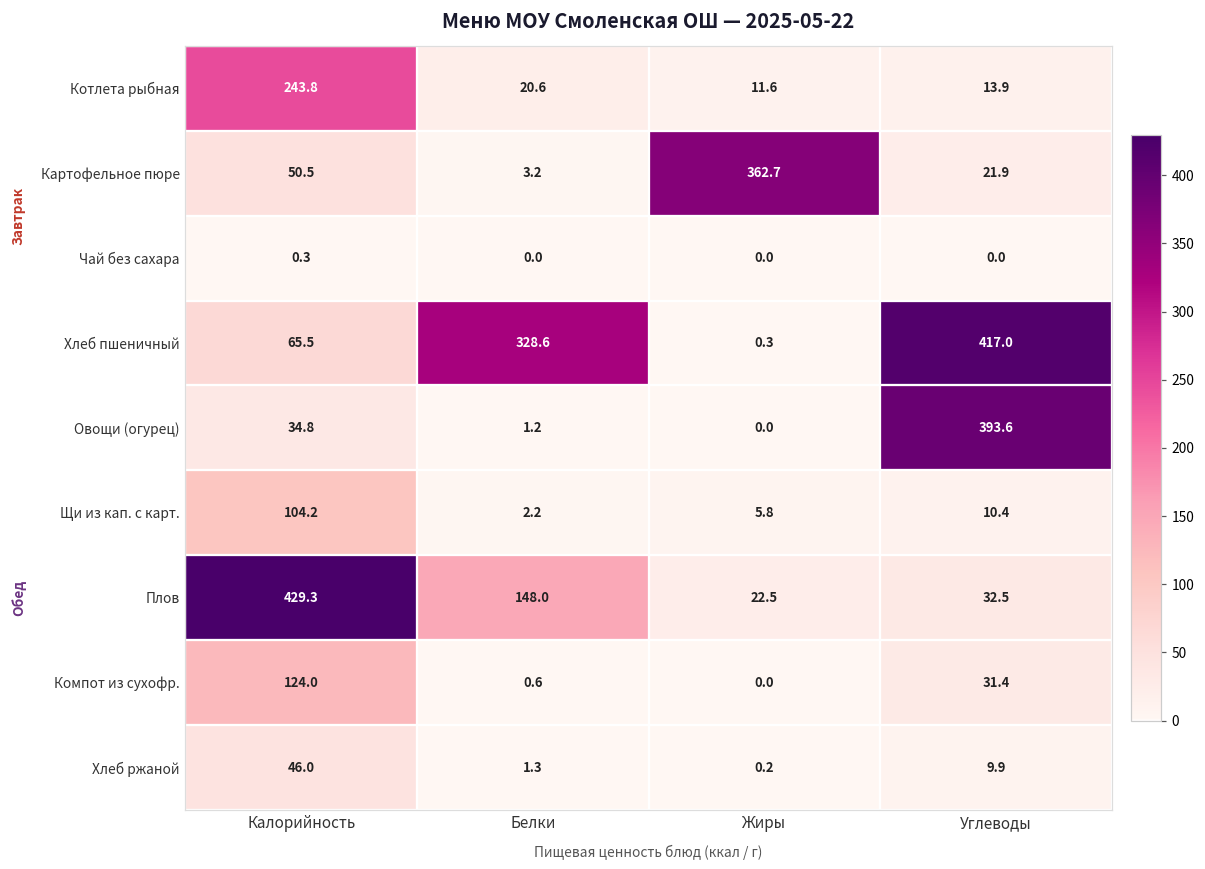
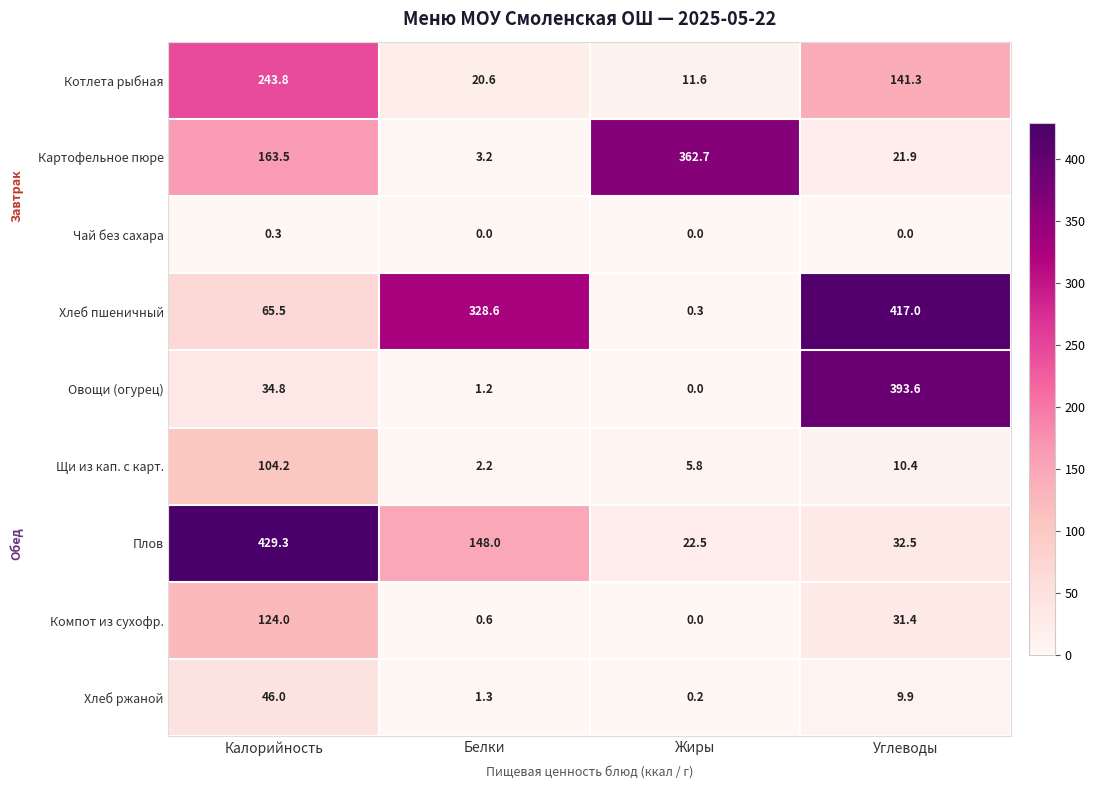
  {
    "Котлета рыбная": {
      "Калорийность": 243.8,
      "Белки": 20.6,
      "Жиры": 11.6,
-     "Углеводы": 13.9
+     "Углеводы": 141.3
    },
    "Картофельное пюре": {
-     "Калорийность": 50.5,
+     "Калорийность": 163.5,
      "Белки": 3.2,
      "Жиры": 362.7,
      "Углеводы": 21.9
    },
    "Чай без сахара": {
      "Калорийность": 0.3,
      "Белки": 0.0,
      "Жиры": 0.0,
      "Углеводы": 0.0
    },
    "Хлеб пшеничный": {
      "Калорийность": 65.5,
      "Белки": 328.6,
      "Жиры": 0.3,
      "Углеводы": 417.0
    },
    "Овощи (огурец)": {
      "Калорийность": 34.8,
      "Белки": 1.2,
      "Жиры": 0.0,
      "Углеводы": 393.6
    },
    "Щи из кап. с карт.": {
      "Калорийность": 104.2,
      "Белки": 2.2,
      "Жиры": 5.8,
      "Углеводы": 10.4
    },
    "Плов": {
      "Калорийность": 429.3,
      "Белки": 148.0,
      "Жиры": 22.5,
      "Углеводы": 32.5
    },
    "Компот из сухофр.": {
      "Калорийность": 124.0,
      "Белки": 0.6,
      "Жиры": 0.0,
      "Углеводы": 31.4
    },
    "Хлеб ржаной": {
      "Калорийность": 46.0,
      "Белки": 1.3,
      "Жиры": 0.2,
      "Углеводы": 9.9
    }
  }
